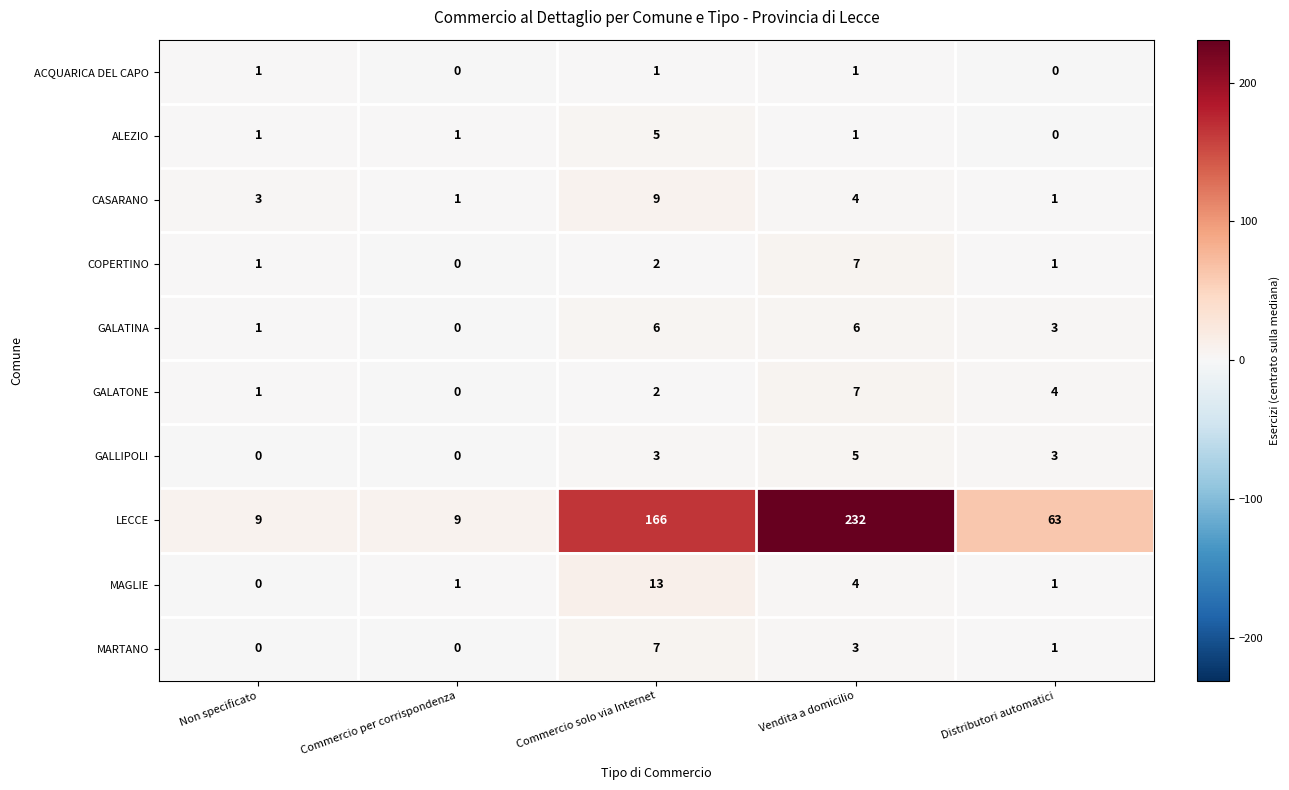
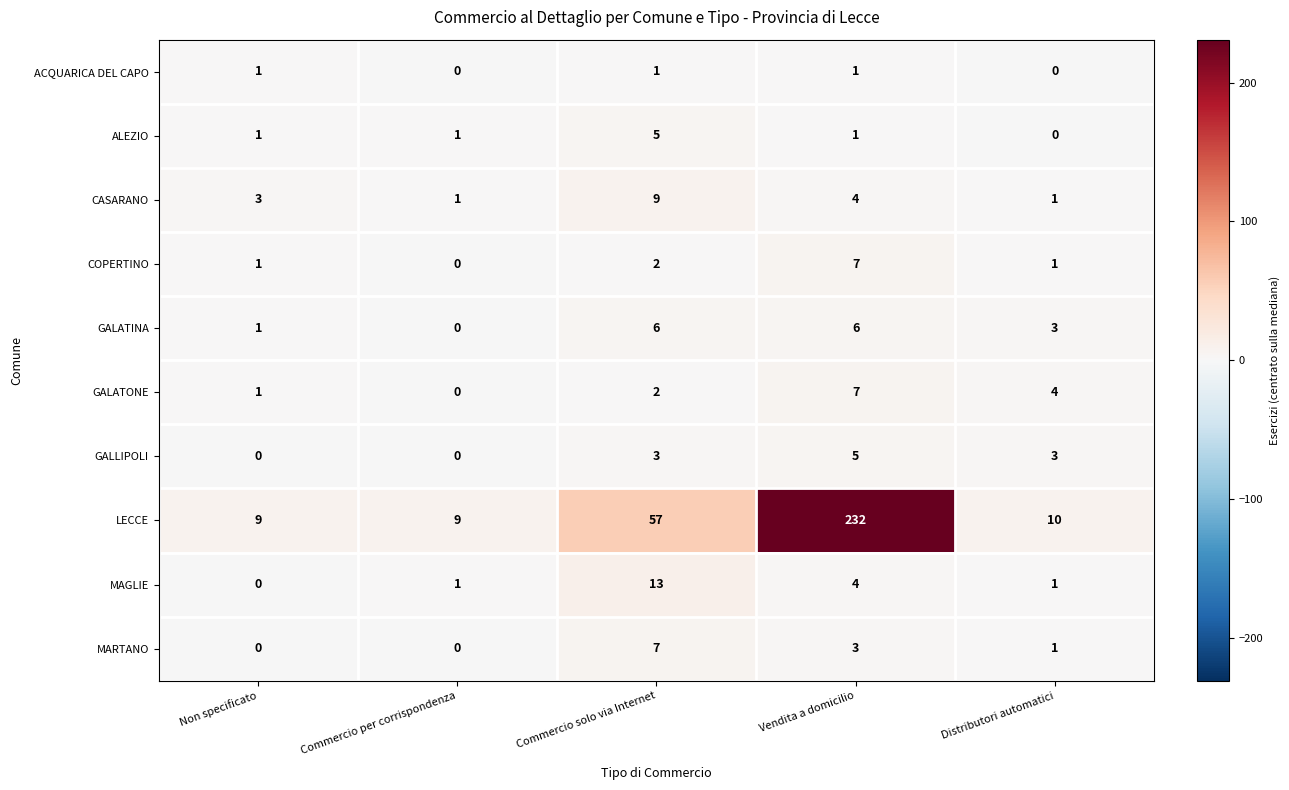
  {
    "ACQUARICA DEL CAPO": {
      "Non specificato": 1,
      "Commercio per corrispondenza": 0,
      "Commercio solo via Internet": 1,
      "Vendita a domicilio": 1,
      "Distributori automatici": 0
    },
    "ALEZIO": {
      "Non specificato": 1,
      "Commercio per corrispondenza": 1,
      "Commercio solo via Internet": 5,
      "Vendita a domicilio": 1,
      "Distributori automatici": 0
    },
    "CASARANO": {
      "Non specificato": 3,
      "Commercio per corrispondenza": 1,
      "Commercio solo via Internet": 9,
      "Vendita a domicilio": 4,
      "Distributori automatici": 1
    },
    "COPERTINO": {
      "Non specificato": 1,
      "Commercio per corrispondenza": 0,
      "Commercio solo via Internet": 2,
      "Vendita a domicilio": 7,
      "Distributori automatici": 1
    },
    "GALATINA": {
      "Non specificato": 1,
      "Commercio per corrispondenza": 0,
      "Commercio solo via Internet": 6,
      "Vendita a domicilio": 6,
      "Distributori automatici": 3
    },
    "GALATONE": {
      "Non specificato": 1,
      "Commercio per corrispondenza": 0,
      "Commercio solo via Internet": 2,
      "Vendita a domicilio": 7,
      "Distributori automatici": 4
    },
    "GALLIPOLI": {
      "Non specificato": 0,
      "Commercio per corrispondenza": 0,
      "Commercio solo via Internet": 3,
      "Vendita a domicilio": 5,
      "Distributori automatici": 3
    },
    "LECCE": {
      "Non specificato": 9,
      "Commercio per corrispondenza": 9,
-     "Commercio solo via Internet": 166,
+     "Commercio solo via Internet": 57,
      "Vendita a domicilio": 232,
-     "Distributori automatici": 63
+     "Distributori automatici": 10
    },
    "MAGLIE": {
      "Non specificato": 0,
      "Commercio per corrispondenza": 1,
      "Commercio solo via Internet": 13,
      "Vendita a domicilio": 4,
      "Distributori automatici": 1
    },
    "MARTANO": {
      "Non specificato": 0,
      "Commercio per corrispondenza": 0,
      "Commercio solo via Internet": 7,
      "Vendita a domicilio": 3,
      "Distributori automatici": 1
    }
  }
